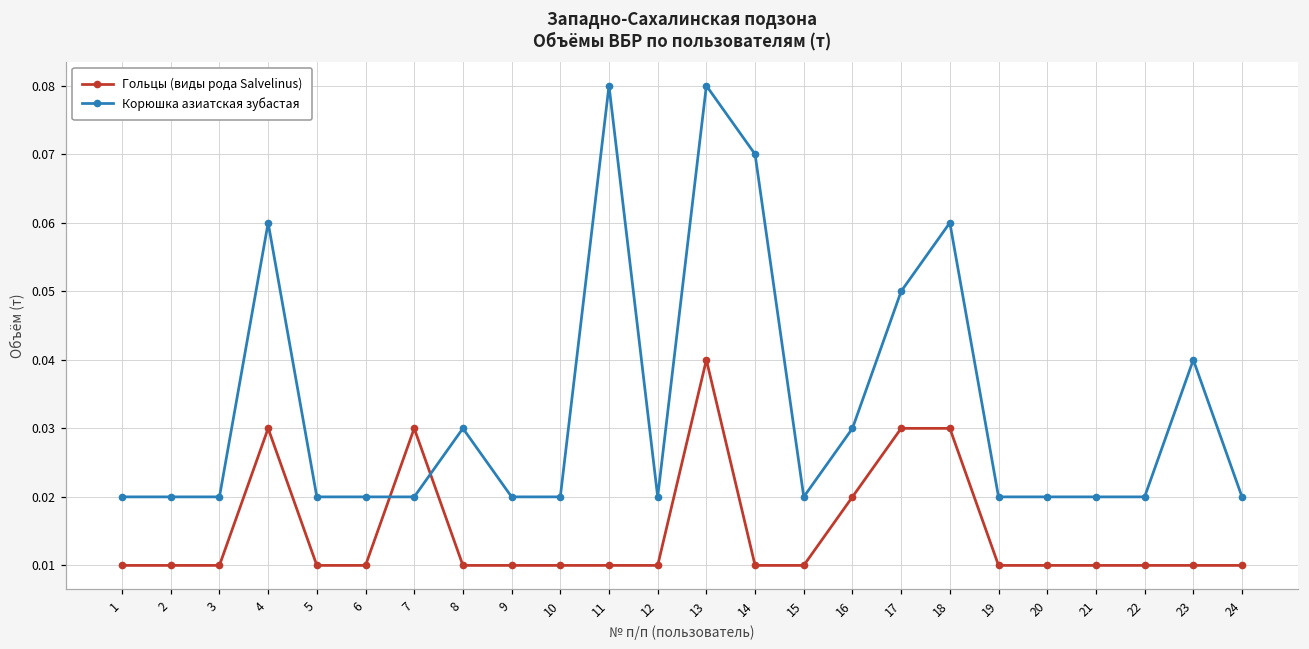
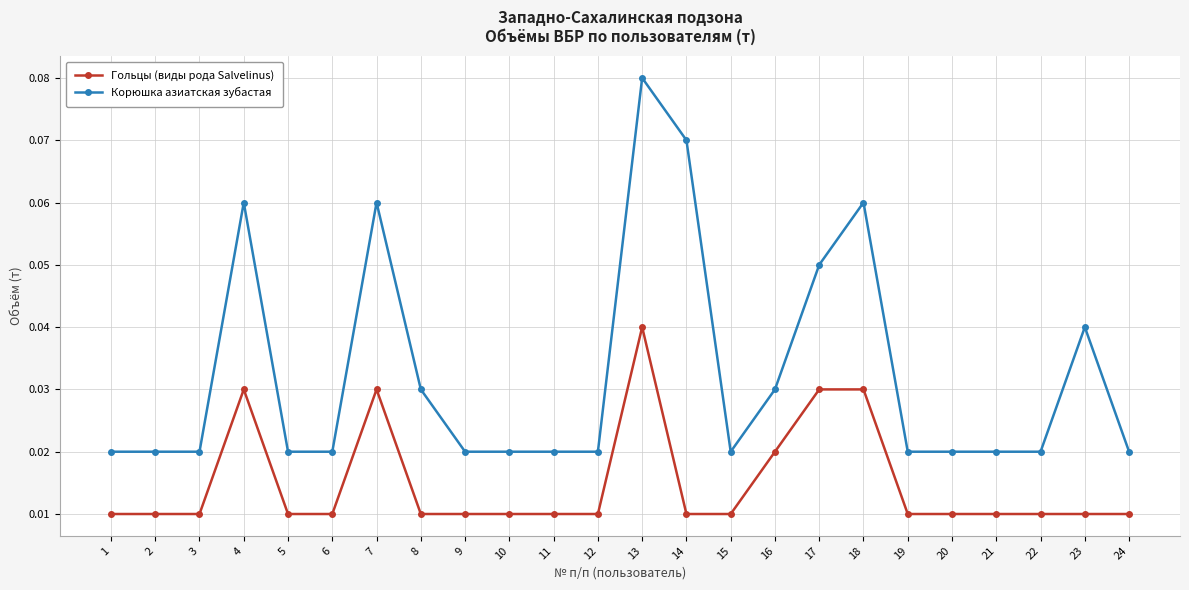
  {
    "Гольцы (виды рода Salvelinus)": {
      "1": 0.01,
      "2": 0.01,
      "3": 0.01,
      "4": 0.03,
      "5": 0.01,
      "6": 0.01,
      "7": 0.03,
      "8": 0.01,
      "9": 0.01,
      "10": 0.01,
      "11": 0.01,
      "12": 0.01,
      "13": 0.04,
      "14": 0.01,
      "15": 0.01,
      "16": 0.02,
      "17": 0.03,
      "18": 0.03,
      "19": 0.01,
      "20": 0.01,
      "21": 0.01,
      "22": 0.01,
      "23": 0.01,
      "24": 0.01
    },
    "Корюшка азиатская зубастая": {
      "1": 0.02,
      "2": 0.02,
      "3": 0.02,
      "4": 0.06,
      "5": 0.02,
      "6": 0.02,
-     "7": 0.02,
+     "7": 0.06,
      "8": 0.03,
      "9": 0.02,
      "10": 0.02,
-     "11": 0.08,
+     "11": 0.02,
      "12": 0.02,
      "13": 0.08,
      "14": 0.07,
      "15": 0.02,
      "16": 0.03,
      "17": 0.05,
      "18": 0.06,
      "19": 0.02,
      "20": 0.02,
      "21": 0.02,
      "22": 0.02,
      "23": 0.04,
      "24": 0.02
    }
  }
